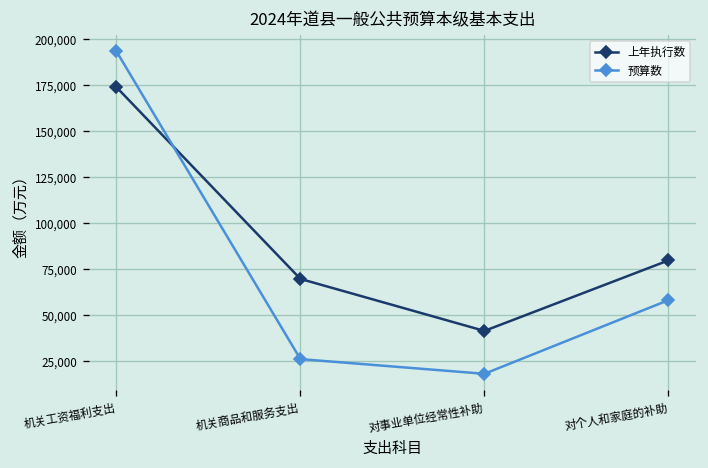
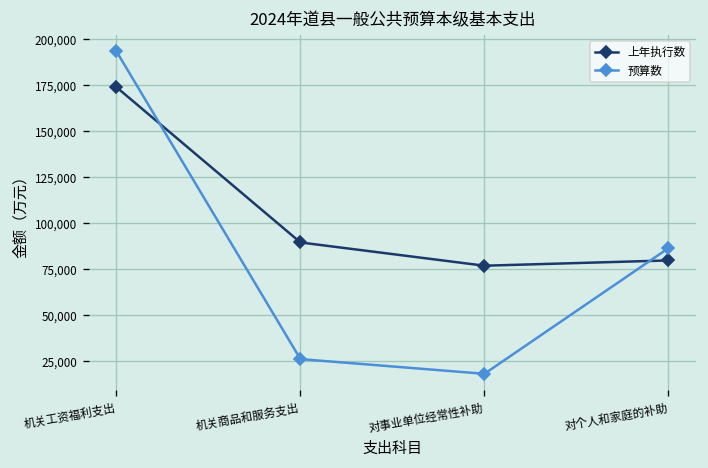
  {
    "上年执行数": {
      "机关工资福利支出": "174,000",
-     "机关商品和服务支出": "70,000",
-     "对事业单位经常性补助": "41,000",
+     "机关商品和服务支出": "90,000",
+     "对事业单位经常性补助": "77,000",
      "对个人和家庭的补助": "80,000"
    },
    "预算数": {
      "机关工资福利支出": "194,000",
      "机关商品和服务支出": "26,000",
      "对事业单位经常性补助": "18,000",
-     "对个人和家庭的补助": "58,000"
+     "对个人和家庭的补助": "86,000"
    }
  }
